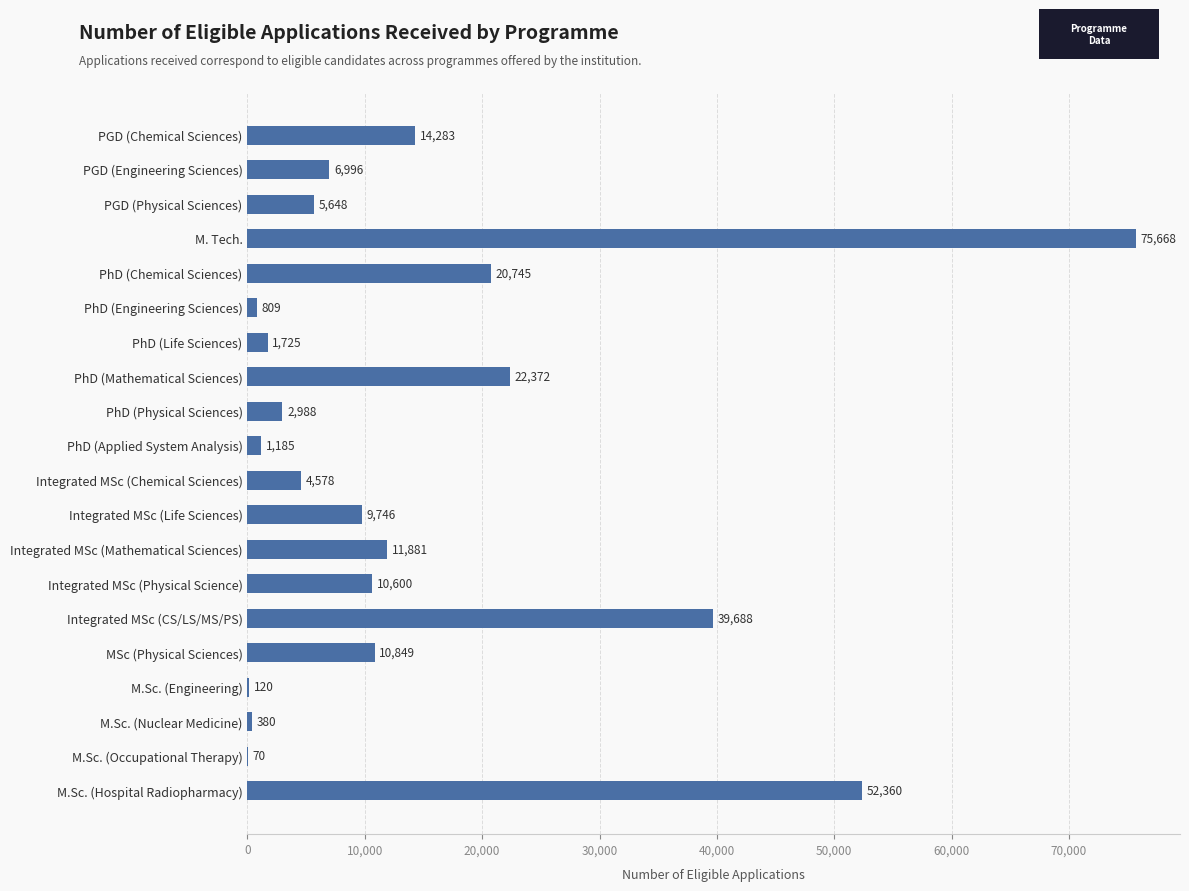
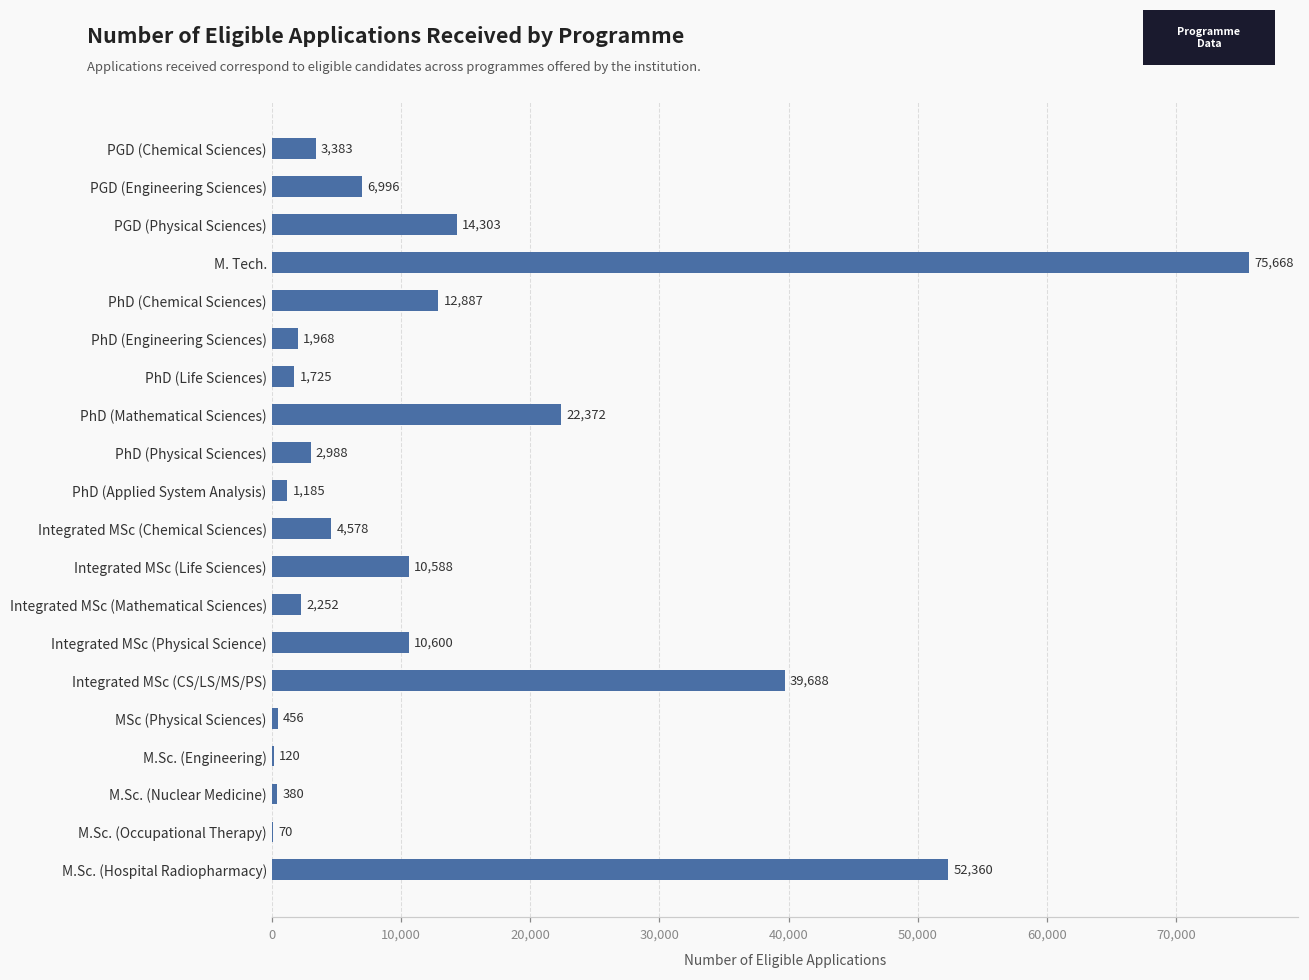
  {
-   "PGD (Chemical Sciences)": "14,283",
+   "PGD (Chemical Sciences)": "3,383",
    "PGD (Engineering Sciences)": "6,996",
-   "PGD (Physical Sciences)": "5,648",
+   "PGD (Physical Sciences)": "14,303",
    "M. Tech.": "75,668",
-   "PhD (Chemical Sciences)": "20,745",
-   "PhD (Engineering Sciences)": "809",
+   "PhD (Chemical Sciences)": "12,887",
+   "PhD (Engineering Sciences)": "1,968",
    "PhD (Life Sciences)": "1,725",
    "PhD (Mathematical Sciences)": "22,372",
    "PhD (Physical Sciences)": "2,988",
    "PhD (Applied System Analysis)": "1,185",
    "Integrated MSc (Chemical Sciences)": "4,578",
-   "Integrated MSc (Life Sciences)": "9,746",
-   "Integrated MSc (Mathematical Sciences)": "11,881",
+   "Integrated MSc (Life Sciences)": "10,588",
+   "Integrated MSc (Mathematical Sciences)": "2,252",
    "Integrated MSc (Physical Science)": "10,600",
    "Integrated MSc (CS/LS/MS/PS)": "39,688",
-   "MSc (Physical Sciences)": "10,849",
+   "MSc (Physical Sciences)": "456",
    "M.Sc. (Engineering)": "120",
    "M.Sc. (Nuclear Medicine)": "380",
    "M.Sc. (Occupational Therapy)": "70",
    "M.Sc. (Hospital Radiopharmacy)": "52,360"
  }
